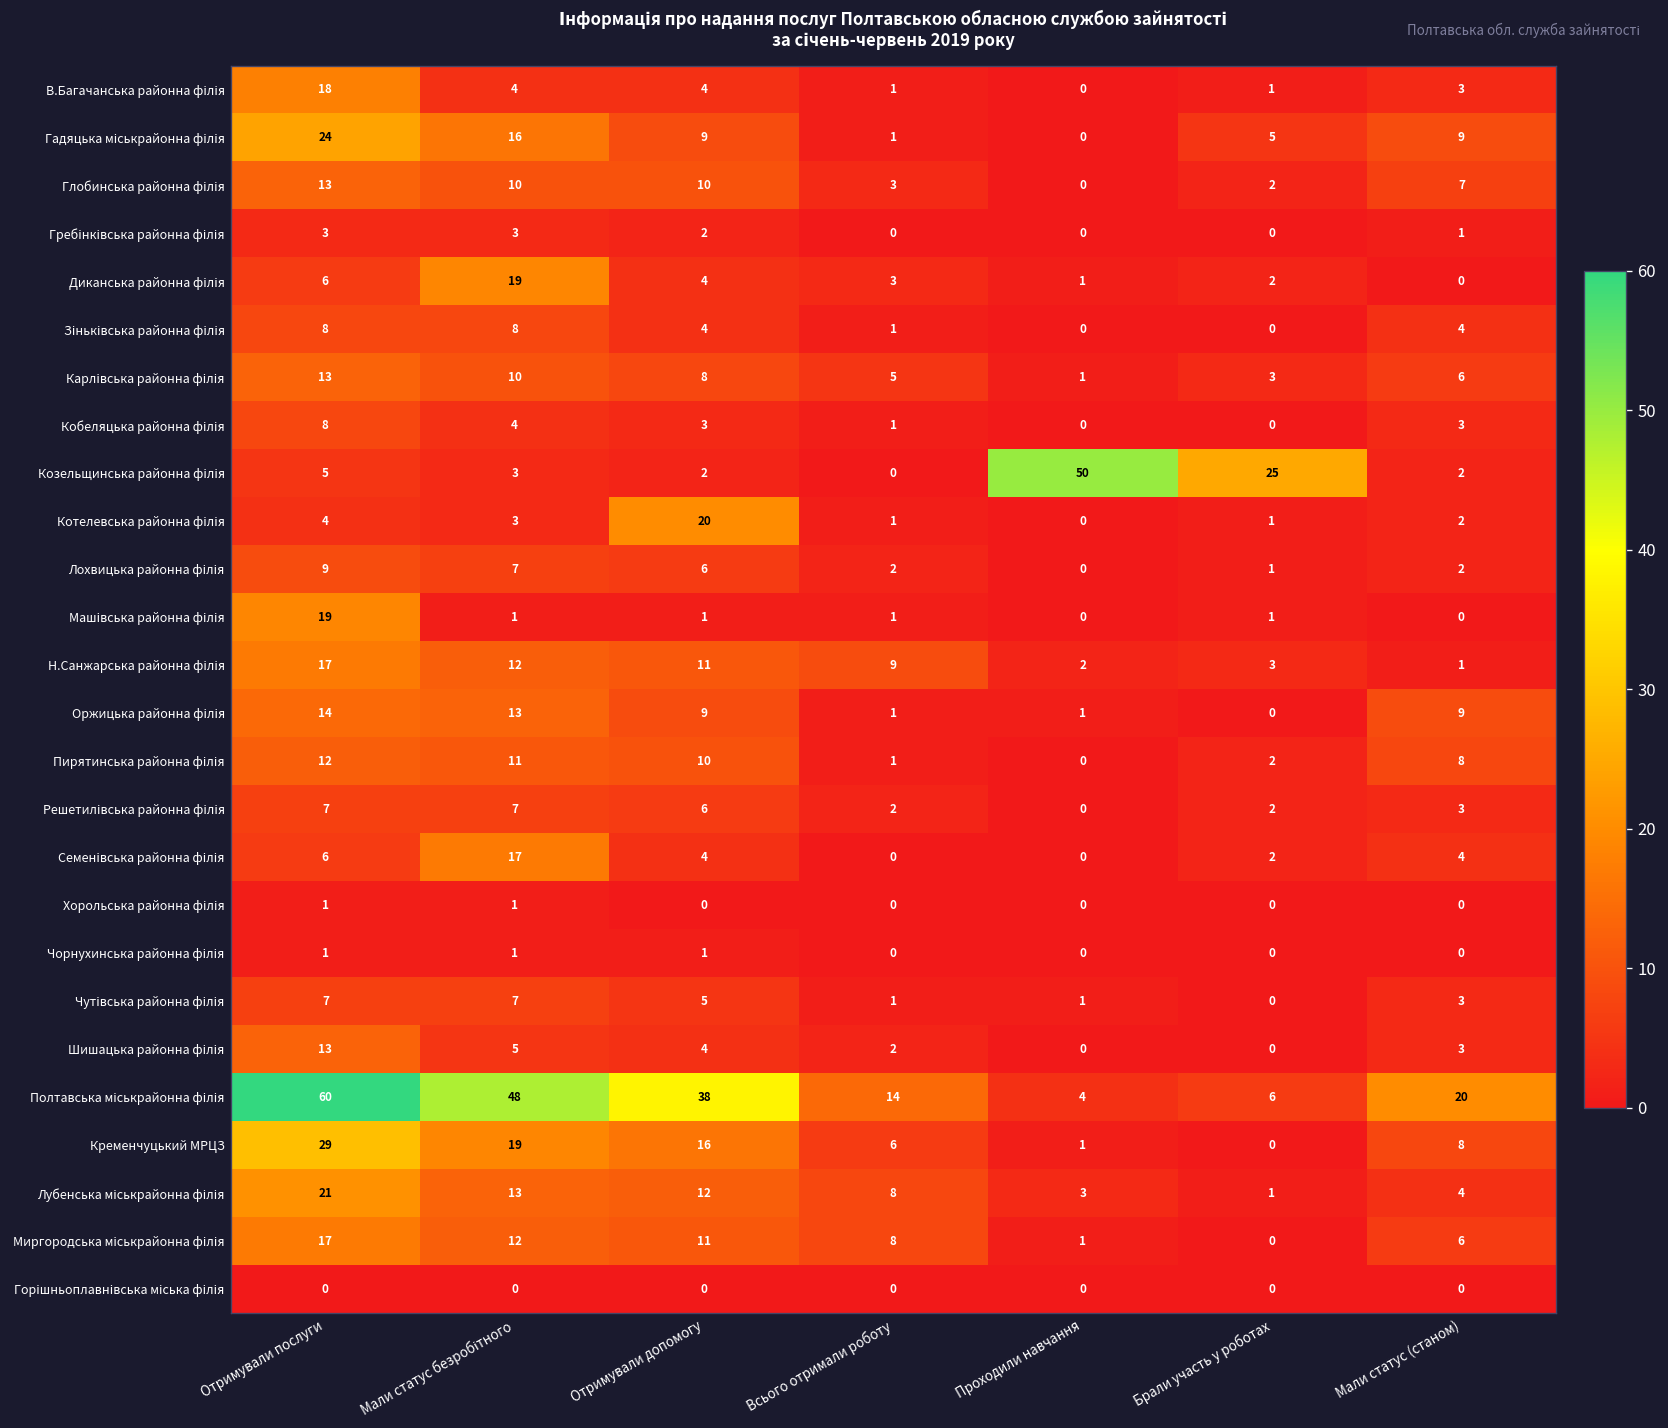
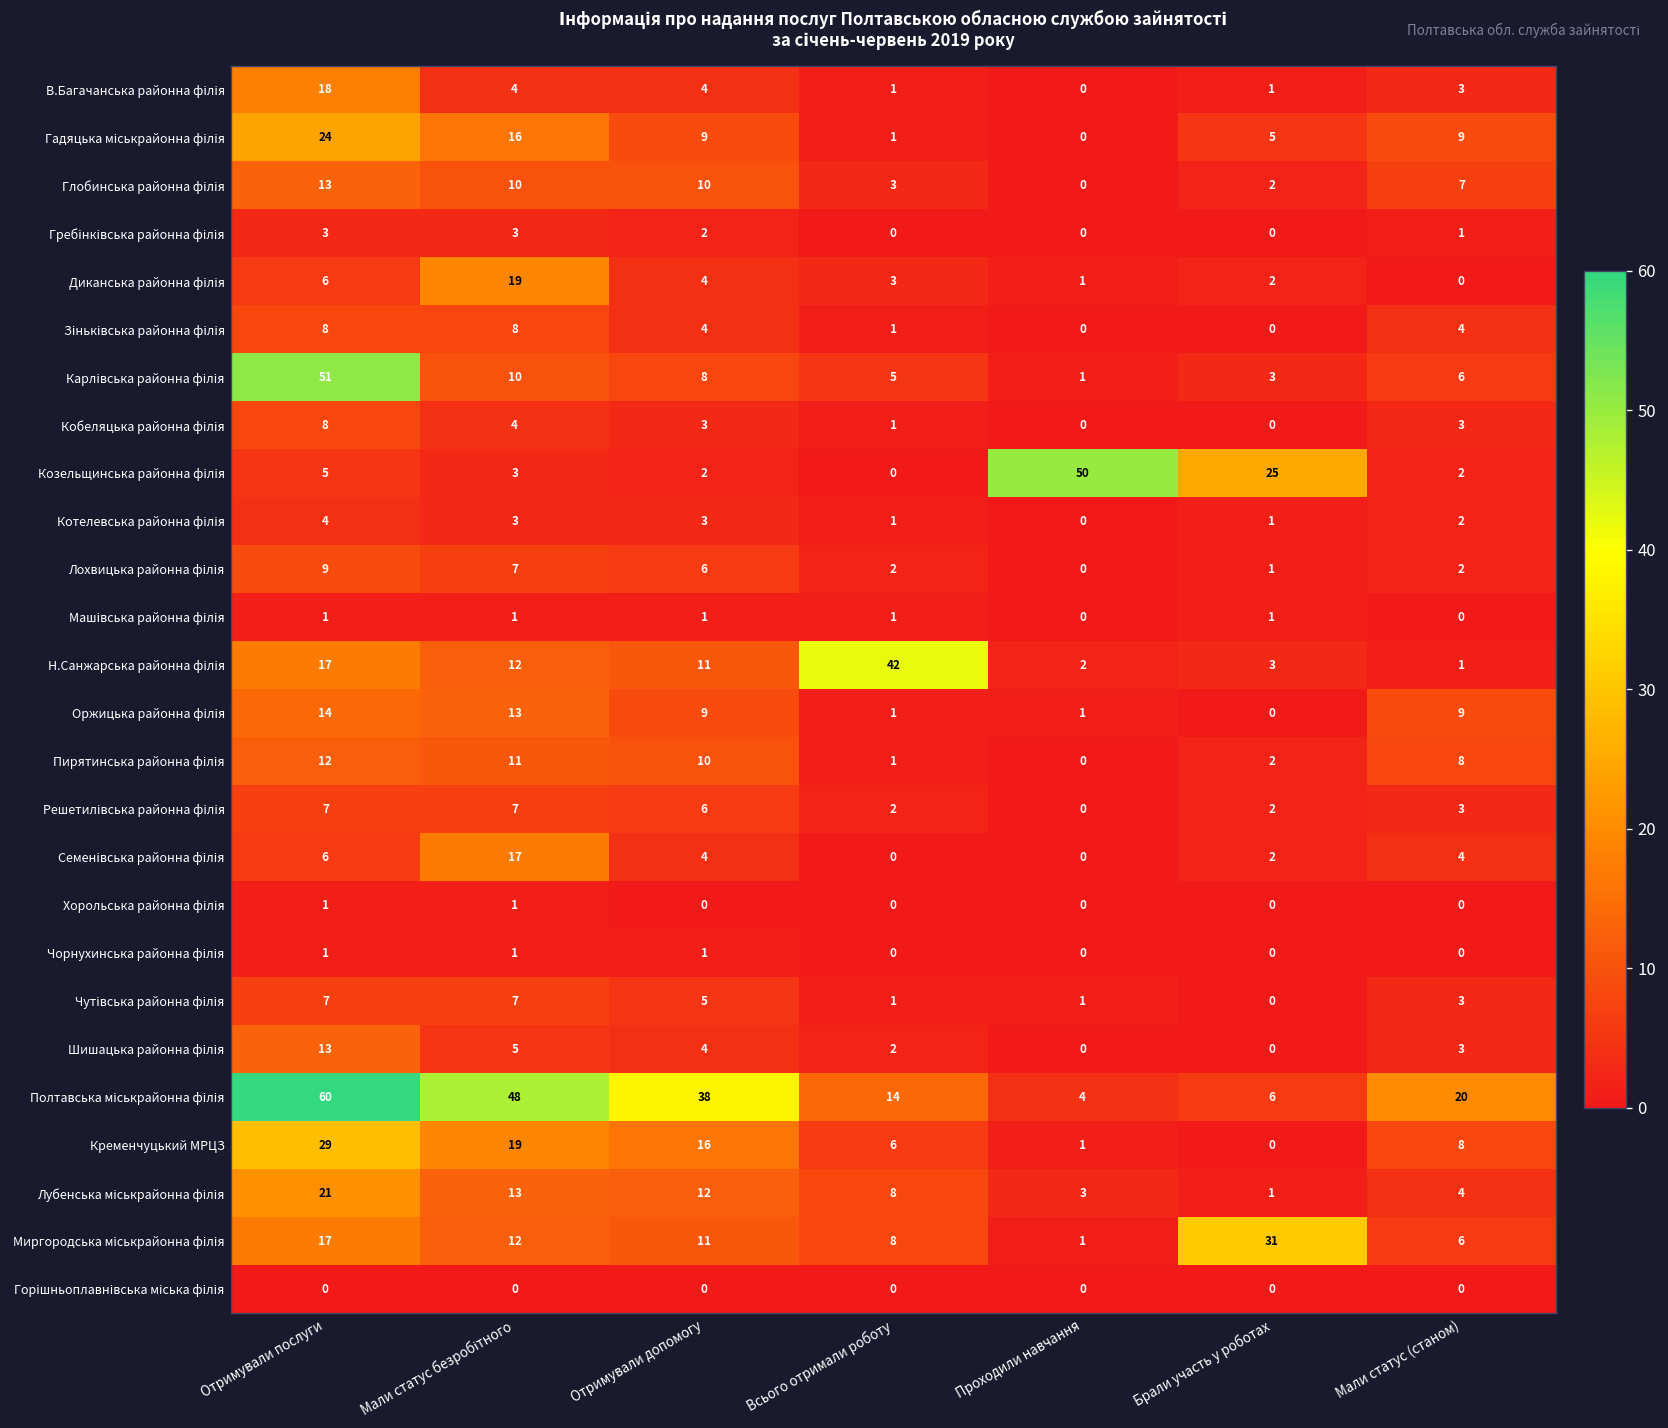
  {
    "В.Багачанська районна філія": {
      "Отримували послуги": 18,
      "Мали статус безробітного": 4,
      "Отримували допомогу": 4,
      "Всього отримали роботу": 1,
      "Проходили навчання": 0,
      "Брали участь у роботах": 1,
      "Мали статус (станом)": 3
    },
    "Гадяцька міськрайонна філія": {
      "Отримували послуги": 24,
      "Мали статус безробітного": 16,
      "Отримували допомогу": 9,
      "Всього отримали роботу": 1,
      "Проходили навчання": 0,
      "Брали участь у роботах": 5,
      "Мали статус (станом)": 9
    },
    "Глобинська районна філія": {
      "Отримували послуги": 13,
      "Мали статус безробітного": 10,
      "Отримували допомогу": 10,
      "Всього отримали роботу": 3,
      "Проходили навчання": 0,
      "Брали участь у роботах": 2,
      "Мали статус (станом)": 7
    },
    "Гребінківська районна філія": {
      "Отримували послуги": 3,
      "Мали статус безробітного": 3,
      "Отримували допомогу": 2,
      "Всього отримали роботу": 0,
      "Проходили навчання": 0,
      "Брали участь у роботах": 0,
      "Мали статус (станом)": 1
    },
    "Диканська районна філія": {
      "Отримували послуги": 6,
      "Мали статус безробітного": 19,
      "Отримували допомогу": 4,
      "Всього отримали роботу": 3,
      "Проходили навчання": 1,
      "Брали участь у роботах": 2,
      "Мали статус (станом)": 0
    },
    "Зіньківська районна філія": {
      "Отримували послуги": 8,
      "Мали статус безробітного": 8,
      "Отримували допомогу": 4,
      "Всього отримали роботу": 1,
      "Проходили навчання": 0,
      "Брали участь у роботах": 0,
      "Мали статус (станом)": 4
    },
    "Карлівська районна філія": {
-     "Отримували послуги": 13,
+     "Отримували послуги": 51,
      "Мали статус безробітного": 10,
      "Отримували допомогу": 8,
      "Всього отримали роботу": 5,
      "Проходили навчання": 1,
      "Брали участь у роботах": 3,
      "Мали статус (станом)": 6
    },
    "Кобеляцька районна філія": {
      "Отримували послуги": 8,
      "Мали статус безробітного": 4,
      "Отримували допомогу": 3,
      "Всього отримали роботу": 1,
      "Проходили навчання": 0,
      "Брали участь у роботах": 0,
      "Мали статус (станом)": 3
    },
    "Козельщинська районна філія": {
      "Отримували послуги": 5,
      "Мали статус безробітного": 3,
      "Отримували допомогу": 2,
      "Всього отримали роботу": 0,
      "Проходили навчання": 50,
      "Брали участь у роботах": 25,
      "Мали статус (станом)": 2
    },
    "Котелевська районна філія": {
      "Отримували послуги": 4,
      "Мали статус безробітного": 3,
-     "Отримували допомогу": 20,
+     "Отримували допомогу": 3,
      "Всього отримали роботу": 1,
      "Проходили навчання": 0,
      "Брали участь у роботах": 1,
      "Мали статус (станом)": 2
    },
    "Лохвицька районна філія": {
      "Отримували послуги": 9,
      "Мали статус безробітного": 7,
      "Отримували допомогу": 6,
      "Всього отримали роботу": 2,
      "Проходили навчання": 0,
      "Брали участь у роботах": 1,
      "Мали статус (станом)": 2
    },
    "Машівська районна філія": {
-     "Отримували послуги": 19,
+     "Отримували послуги": 1,
      "Мали статус безробітного": 1,
      "Отримували допомогу": 1,
      "Всього отримали роботу": 1,
      "Проходили навчання": 0,
      "Брали участь у роботах": 1,
      "Мали статус (станом)": 0
    },
    "Н.Санжарська районна філія": {
      "Отримували послуги": 17,
      "Мали статус безробітного": 12,
      "Отримували допомогу": 11,
-     "Всього отримали роботу": 9,
+     "Всього отримали роботу": 42,
      "Проходили навчання": 2,
      "Брали участь у роботах": 3,
      "Мали статус (станом)": 1
    },
    "Оржицька районна філія": {
      "Отримували послуги": 14,
      "Мали статус безробітного": 13,
      "Отримували допомогу": 9,
      "Всього отримали роботу": 1,
      "Проходили навчання": 1,
      "Брали участь у роботах": 0,
      "Мали статус (станом)": 9
    },
    "Пирятинська районна філія": {
      "Отримували послуги": 12,
      "Мали статус безробітного": 11,
      "Отримували допомогу": 10,
      "Всього отримали роботу": 1,
      "Проходили навчання": 0,
      "Брали участь у роботах": 2,
      "Мали статус (станом)": 8
    },
    "Решетилівська районна філія": {
      "Отримували послуги": 7,
      "Мали статус безробітного": 7,
      "Отримували допомогу": 6,
      "Всього отримали роботу": 2,
      "Проходили навчання": 0,
      "Брали участь у роботах": 2,
      "Мали статус (станом)": 3
    },
    "Семенівська районна філія": {
      "Отримували послуги": 6,
      "Мали статус безробітного": 17,
      "Отримували допомогу": 4,
      "Всього отримали роботу": 0,
      "Проходили навчання": 0,
      "Брали участь у роботах": 2,
      "Мали статус (станом)": 4
    },
    "Хорольська районна філія": {
      "Отримували послуги": 1,
      "Мали статус безробітного": 1,
      "Отримували допомогу": 0,
      "Всього отримали роботу": 0,
      "Проходили навчання": 0,
      "Брали участь у роботах": 0,
      "Мали статус (станом)": 0
    },
    "Чорнухинська районна філія": {
      "Отримували послуги": 1,
      "Мали статус безробітного": 1,
      "Отримували допомогу": 1,
      "Всього отримали роботу": 0,
      "Проходили навчання": 0,
      "Брали участь у роботах": 0,
      "Мали статус (станом)": 0
    },
    "Чутівська районна філія": {
      "Отримували послуги": 7,
      "Мали статус безробітного": 7,
      "Отримували допомогу": 5,
      "Всього отримали роботу": 1,
      "Проходили навчання": 1,
      "Брали участь у роботах": 0,
      "Мали статус (станом)": 3
    },
    "Шишацька районна філія": {
      "Отримували послуги": 13,
      "Мали статус безробітного": 5,
      "Отримували допомогу": 4,
      "Всього отримали роботу": 2,
      "Проходили навчання": 0,
      "Брали участь у роботах": 0,
      "Мали статус (станом)": 3
    },
    "Полтавська міськрайонна філія": {
      "Отримували послуги": 60,
      "Мали статус безробітного": 48,
      "Отримували допомогу": 38,
      "Всього отримали роботу": 14,
      "Проходили навчання": 4,
      "Брали участь у роботах": 6,
      "Мали статус (станом)": 20
    },
    "Кременчуцький МРЦЗ": {
      "Отримували послуги": 29,
      "Мали статус безробітного": 19,
      "Отримували допомогу": 16,
      "Всього отримали роботу": 6,
      "Проходили навчання": 1,
      "Брали участь у роботах": 0,
      "Мали статус (станом)": 8
    },
    "Лубенська міськрайонна філія": {
      "Отримували послуги": 21,
      "Мали статус безробітного": 13,
      "Отримували допомогу": 12,
      "Всього отримали роботу": 8,
      "Проходили навчання": 3,
      "Брали участь у роботах": 1,
      "Мали статус (станом)": 4
    },
    "Миргородська міськрайонна філія": {
      "Отримували послуги": 17,
      "Мали статус безробітного": 12,
      "Отримували допомогу": 11,
      "Всього отримали роботу": 8,
      "Проходили навчання": 1,
-     "Брали участь у роботах": 0,
+     "Брали участь у роботах": 31,
      "Мали статус (станом)": 6
    },
    "Горішньоплавнівська міська філія": {
      "Отримували послуги": 0,
      "Мали статус безробітного": 0,
      "Отримували допомогу": 0,
      "Всього отримали роботу": 0,
      "Проходили навчання": 0,
      "Брали участь у роботах": 0,
      "Мали статус (станом)": 0
    }
  }
